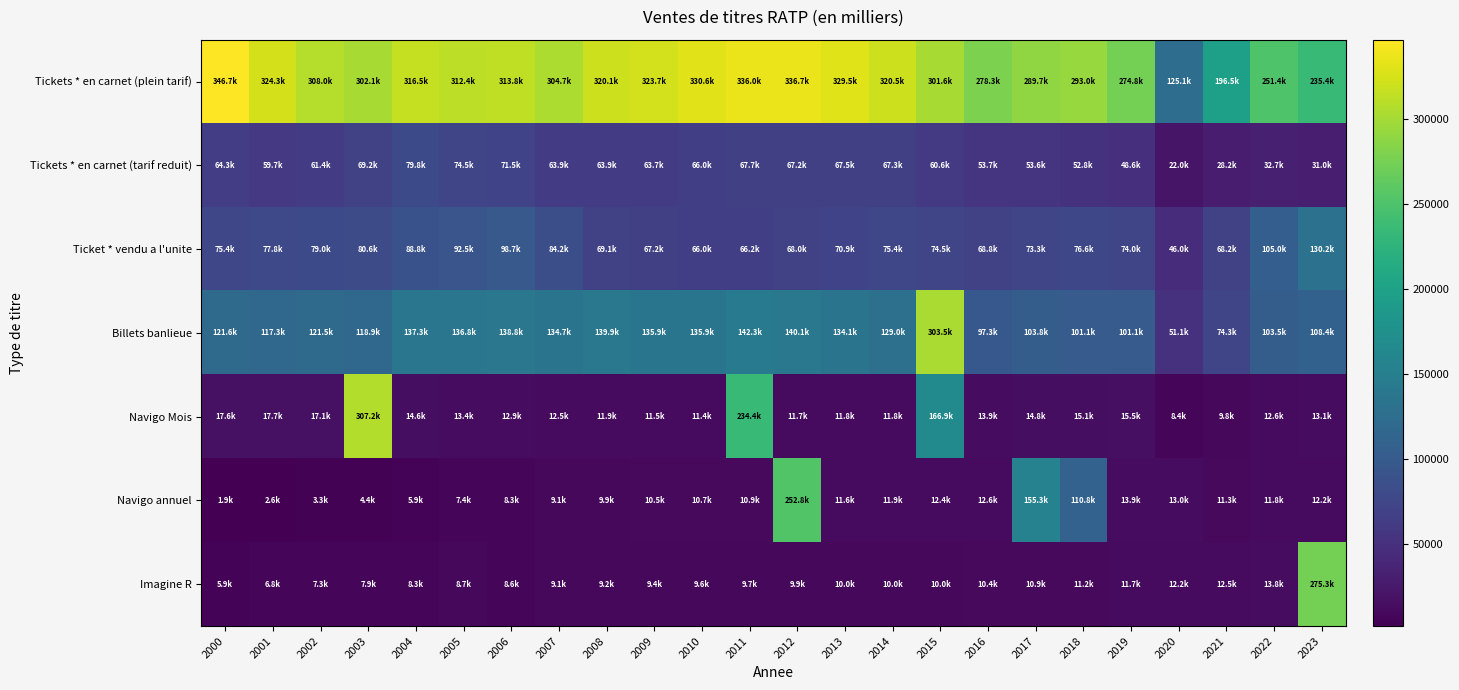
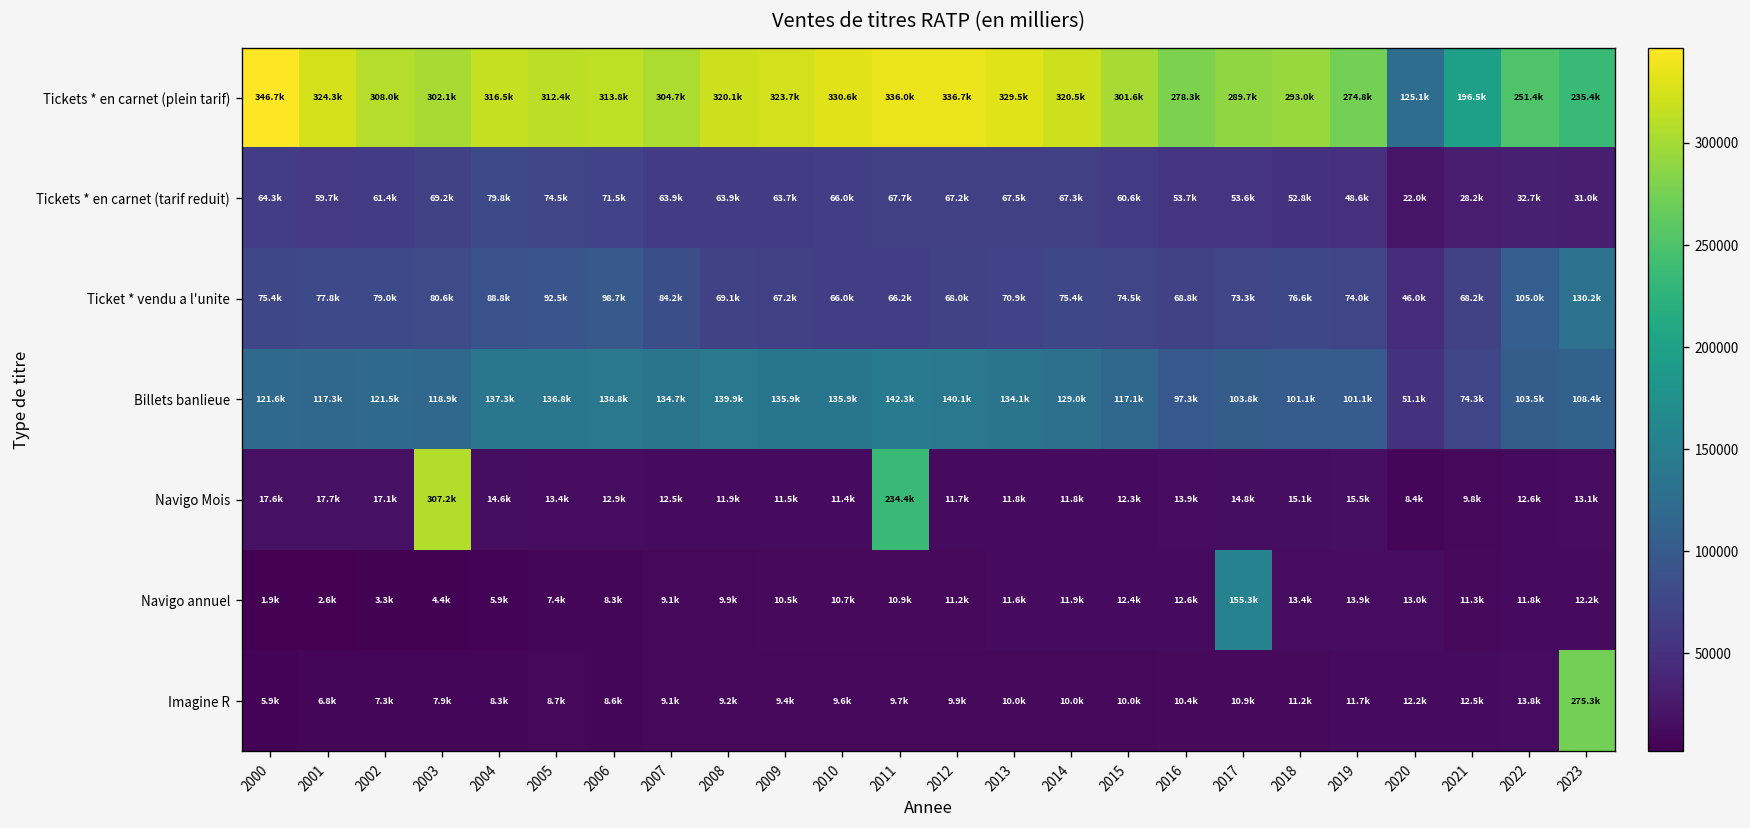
  {
    "Tickets * en carnet (plein tarif)": {
      "2000": "346.7k",
      "2001": "324.3k",
      "2002": "308.0k",
      "2003": "302.1k",
      "2004": "316.5k",
      "2005": "312.4k",
      "2006": "313.8k",
      "2007": "304.7k",
      "2008": "320.1k",
      "2009": "323.7k",
      "2010": "330.6k",
      "2011": "336.0k",
      "2012": "336.7k",
      "2013": "329.5k",
      "2014": "320.5k",
      "2015": "301.6k",
      "2016": "278.3k",
      "2017": "289.7k",
      "2018": "293.0k",
      "2019": "274.8k",
      "2020": "125.1k",
      "2021": "196.5k",
      "2022": "251.4k",
      "2023": "235.4k"
    },
    "Tickets * en carnet (tarif reduit)": {
      "2000": "64.3k",
      "2001": "59.7k",
      "2002": "61.4k",
      "2003": "69.2k",
      "2004": "79.8k",
      "2005": "74.5k",
      "2006": "71.5k",
      "2007": "63.9k",
      "2008": "63.9k",
      "2009": "63.7k",
      "2010": "66.0k",
      "2011": "67.7k",
      "2012": "67.2k",
      "2013": "67.5k",
      "2014": "67.3k",
      "2015": "60.6k",
      "2016": "53.7k",
      "2017": "53.6k",
      "2018": "52.8k",
      "2019": "48.6k",
      "2020": "22.0k",
      "2021": "28.2k",
      "2022": "32.7k",
      "2023": "31.0k"
    },
    "Ticket * vendu a l'unite": {
      "2000": "75.4k",
      "2001": "77.8k",
      "2002": "79.0k",
      "2003": "80.6k",
      "2004": "88.8k",
      "2005": "92.5k",
      "2006": "98.7k",
      "2007": "84.2k",
      "2008": "69.1k",
      "2009": "67.2k",
      "2010": "66.0k",
      "2011": "66.2k",
      "2012": "68.0k",
      "2013": "70.9k",
      "2014": "75.4k",
      "2015": "74.5k",
      "2016": "68.8k",
      "2017": "73.3k",
      "2018": "76.6k",
      "2019": "74.0k",
      "2020": "46.0k",
      "2021": "68.2k",
      "2022": "105.0k",
      "2023": "130.2k"
    },
    "Billets banlieue": {
      "2000": "121.6k",
      "2001": "117.3k",
      "2002": "121.5k",
      "2003": "118.9k",
      "2004": "137.3k",
      "2005": "136.8k",
      "2006": "138.8k",
      "2007": "134.7k",
      "2008": "139.9k",
      "2009": "135.9k",
      "2010": "135.9k",
      "2011": "142.3k",
      "2012": "140.1k",
      "2013": "134.1k",
      "2014": "129.0k",
-     "2015": "303.5k",
+     "2015": "117.1k",
      "2016": "97.3k",
      "2017": "103.8k",
      "2018": "101.1k",
      "2019": "101.1k",
      "2020": "51.1k",
      "2021": "74.3k",
      "2022": "103.5k",
      "2023": "108.4k"
    },
    "Navigo Mois": {
      "2000": "17.6k",
      "2001": "17.7k",
      "2002": "17.1k",
      "2003": "307.2k",
      "2004": "14.6k",
      "2005": "13.4k",
      "2006": "12.9k",
      "2007": "12.5k",
      "2008": "11.9k",
      "2009": "11.5k",
      "2010": "11.4k",
      "2011": "234.4k",
      "2012": "11.7k",
      "2013": "11.8k",
      "2014": "11.8k",
-     "2015": "166.9k",
+     "2015": "12.3k",
      "2016": "13.9k",
      "2017": "14.8k",
      "2018": "15.1k",
      "2019": "15.5k",
      "2020": "8.4k",
      "2021": "9.8k",
      "2022": "12.6k",
      "2023": "13.1k"
    },
    "Navigo annuel": {
      "2000": "1.9k",
      "2001": "2.6k",
      "2002": "3.3k",
      "2003": "4.4k",
      "2004": "5.9k",
      "2005": "7.4k",
      "2006": "8.3k",
      "2007": "9.1k",
      "2008": "9.9k",
      "2009": "10.5k",
      "2010": "10.7k",
      "2011": "10.9k",
-     "2012": "252.8k",
+     "2012": "11.2k",
      "2013": "11.6k",
      "2014": "11.9k",
      "2015": "12.4k",
      "2016": "12.6k",
      "2017": "155.3k",
-     "2018": "110.8k",
+     "2018": "13.4k",
      "2019": "13.9k",
      "2020": "13.0k",
      "2021": "11.3k",
      "2022": "11.8k",
      "2023": "12.2k"
    },
    "Imagine R": {
      "2000": "5.9k",
      "2001": "6.8k",
      "2002": "7.3k",
      "2003": "7.9k",
      "2004": "8.3k",
      "2005": "8.7k",
      "2006": "8.6k",
      "2007": "9.1k",
      "2008": "9.2k",
      "2009": "9.4k",
      "2010": "9.6k",
      "2011": "9.7k",
      "2012": "9.9k",
      "2013": "10.0k",
      "2014": "10.0k",
      "2015": "10.0k",
      "2016": "10.4k",
      "2017": "10.9k",
      "2018": "11.2k",
      "2019": "11.7k",
      "2020": "12.2k",
      "2021": "12.5k",
      "2022": "13.8k",
      "2023": "275.3k"
    }
  }
